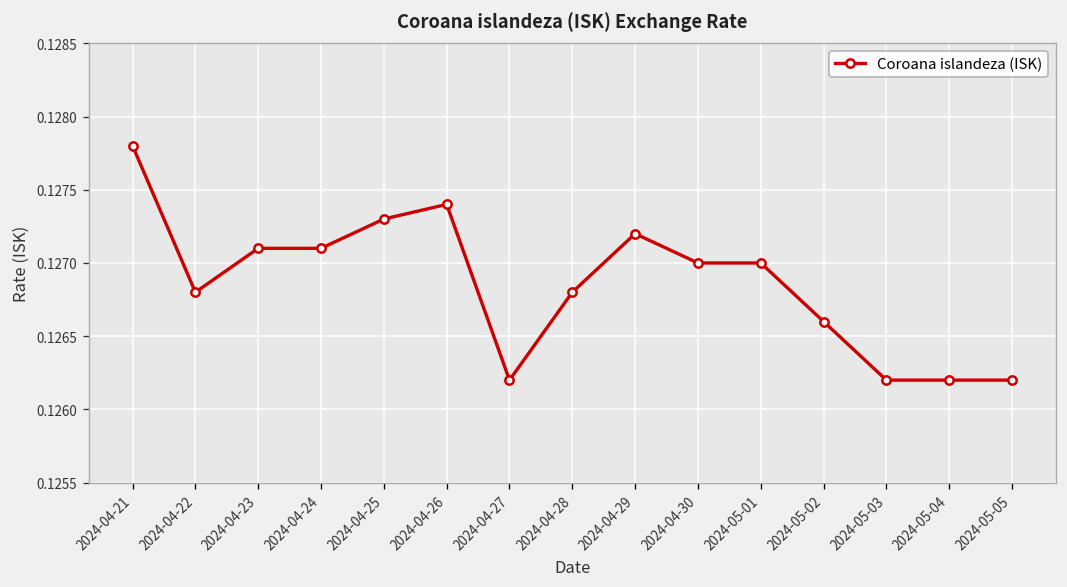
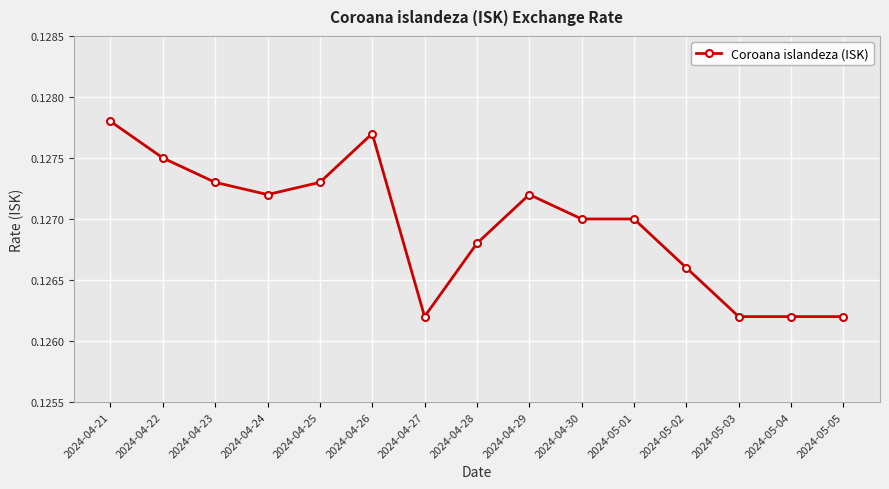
  {
    "2024-04-21": 0.1278,
-   "2024-04-22": 0.1268,
-   "2024-04-23": 0.1271,
-   "2024-04-24": 0.1271,
+   "2024-04-22": 0.1275,
+   "2024-04-23": 0.1273,
+   "2024-04-24": 0.1272,
    "2024-04-25": 0.1273,
-   "2024-04-26": 0.1274,
+   "2024-04-26": 0.1277,
    "2024-04-27": 0.1262,
    "2024-04-28": 0.1268,
    "2024-04-29": 0.1272,
    "2024-04-30": 0.1270,
    "2024-05-01": 0.1270,
    "2024-05-02": 0.1266,
    "2024-05-03": 0.1262,
    "2024-05-04": 0.1262,
    "2024-05-05": 0.1262
  }
